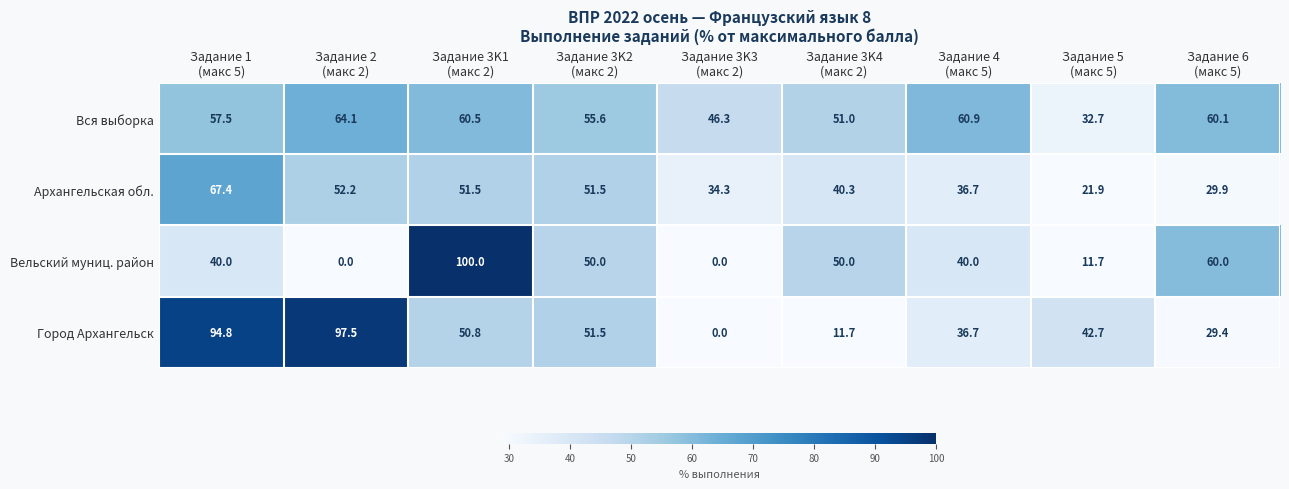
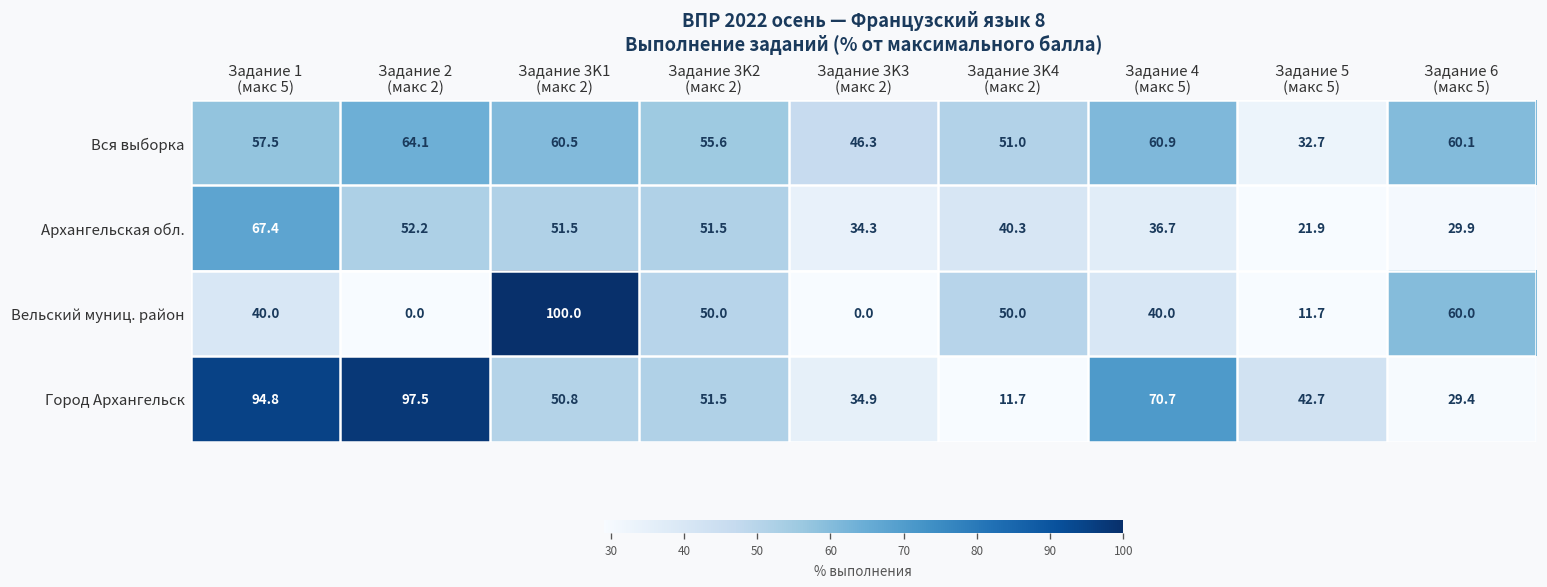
  {
    "Вся выборка": {
      "Задание 1 (макс 5)": 57.5,
      "Задание 2 (макс 2)": 64.1,
      "Задание 3K1 (макс 2)": 60.5,
      "Задание 3K2 (макс 2)": 55.6,
      "Задание 3K3 (макс 2)": 46.3,
      "Задание 3K4 (макс 2)": 51.0,
      "Задание 4 (макс 5)": 60.9,
      "Задание 5 (макс 5)": 32.7,
      "Задание 6 (макс 5)": 60.1
    },
    "Архангельская обл.": {
      "Задание 1 (макс 5)": 67.4,
      "Задание 2 (макс 2)": 52.2,
      "Задание 3K1 (макс 2)": 51.5,
      "Задание 3K2 (макс 2)": 51.5,
      "Задание 3K3 (макс 2)": 34.3,
      "Задание 3K4 (макс 2)": 40.3,
      "Задание 4 (макс 5)": 36.7,
      "Задание 5 (макс 5)": 21.9,
      "Задание 6 (макс 5)": 29.9
    },
    "Вельский муниц. район": {
      "Задание 1 (макс 5)": 40.0,
      "Задание 2 (макс 2)": 0.0,
      "Задание 3K1 (макс 2)": 100.0,
      "Задание 3K2 (макс 2)": 50.0,
      "Задание 3K3 (макс 2)": 0.0,
      "Задание 3K4 (макс 2)": 50.0,
      "Задание 4 (макс 5)": 40.0,
      "Задание 5 (макс 5)": 11.7,
      "Задание 6 (макс 5)": 60.0
    },
    "Город Архангельск": {
      "Задание 1 (макс 5)": 94.8,
      "Задание 2 (макс 2)": 97.5,
      "Задание 3K1 (макс 2)": 50.8,
      "Задание 3K2 (макс 2)": 51.5,
-     "Задание 3K3 (макс 2)": 0.0,
+     "Задание 3K3 (макс 2)": 34.9,
      "Задание 3K4 (макс 2)": 11.7,
-     "Задание 4 (макс 5)": 36.7,
+     "Задание 4 (макс 5)": 70.7,
      "Задание 5 (макс 5)": 42.7,
      "Задание 6 (макс 5)": 29.4
    }
  }
